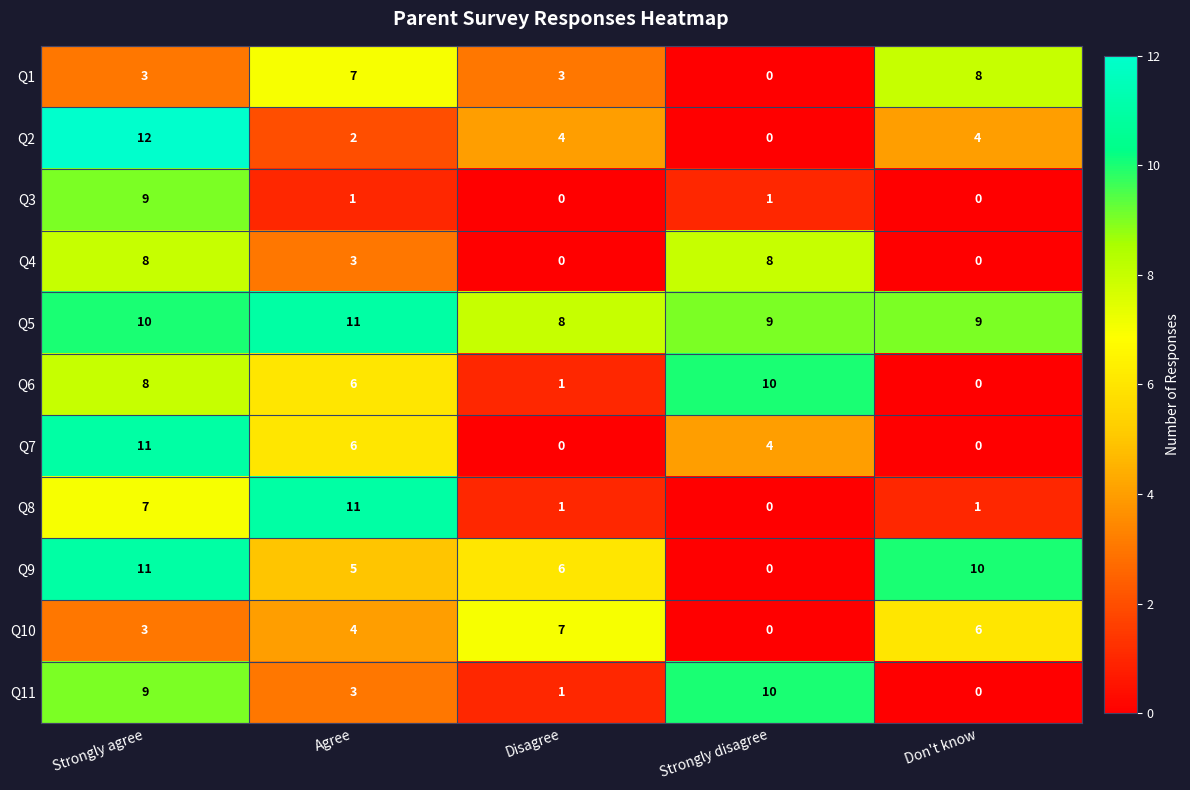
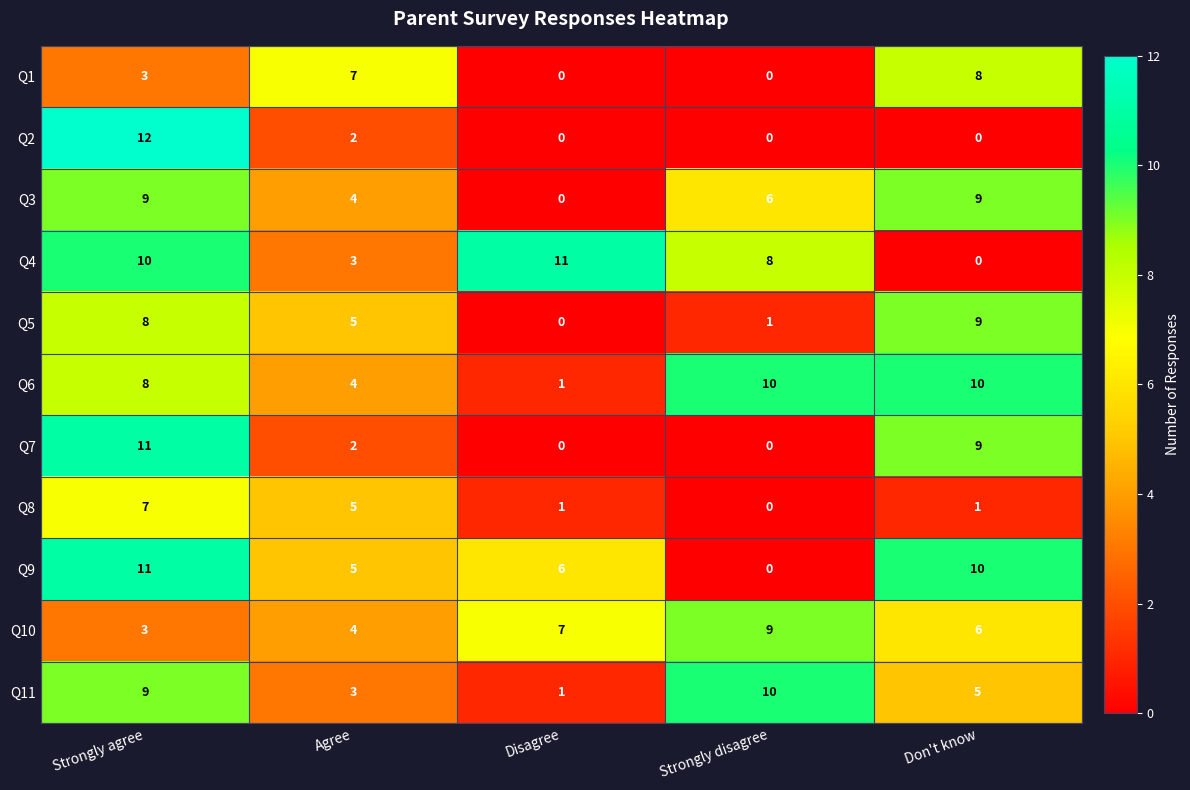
  {
    "Q1": {
      "Strongly agree": 3,
      "Agree": 7,
-     "Disagree": 3,
+     "Disagree": 0,
      "Strongly disagree": 0,
      "Don't know": 8
    },
    "Q2": {
      "Strongly agree": 12,
      "Agree": 2,
-     "Disagree": 4,
+     "Disagree": 0,
      "Strongly disagree": 0,
-     "Don't know": 4
+     "Don't know": 0
    },
    "Q3": {
      "Strongly agree": 9,
-     "Agree": 1,
+     "Agree": 4,
      "Disagree": 0,
-     "Strongly disagree": 1,
-     "Don't know": 0
+     "Strongly disagree": 6,
+     "Don't know": 9
    },
    "Q4": {
-     "Strongly agree": 8,
+     "Strongly agree": 10,
      "Agree": 3,
-     "Disagree": 0,
+     "Disagree": 11,
      "Strongly disagree": 8,
      "Don't know": 0
    },
    "Q5": {
-     "Strongly agree": 10,
-     "Agree": 11,
-     "Disagree": 8,
-     "Strongly disagree": 9,
+     "Strongly agree": 8,
+     "Agree": 5,
+     "Disagree": 0,
+     "Strongly disagree": 1,
      "Don't know": 9
    },
    "Q6": {
      "Strongly agree": 8,
-     "Agree": 6,
+     "Agree": 4,
      "Disagree": 1,
      "Strongly disagree": 10,
-     "Don't know": 0
+     "Don't know": 10
    },
    "Q7": {
      "Strongly agree": 11,
-     "Agree": 6,
+     "Agree": 2,
      "Disagree": 0,
-     "Strongly disagree": 4,
-     "Don't know": 0
+     "Strongly disagree": 0,
+     "Don't know": 9
    },
    "Q8": {
      "Strongly agree": 7,
-     "Agree": 11,
+     "Agree": 5,
      "Disagree": 1,
      "Strongly disagree": 0,
      "Don't know": 1
    },
    "Q9": {
      "Strongly agree": 11,
      "Agree": 5,
      "Disagree": 6,
      "Strongly disagree": 0,
      "Don't know": 10
    },
    "Q10": {
      "Strongly agree": 3,
      "Agree": 4,
      "Disagree": 7,
-     "Strongly disagree": 0,
+     "Strongly disagree": 9,
      "Don't know": 6
    },
    "Q11": {
      "Strongly agree": 9,
      "Agree": 3,
      "Disagree": 1,
      "Strongly disagree": 10,
-     "Don't know": 0
+     "Don't know": 5
    }
  }
